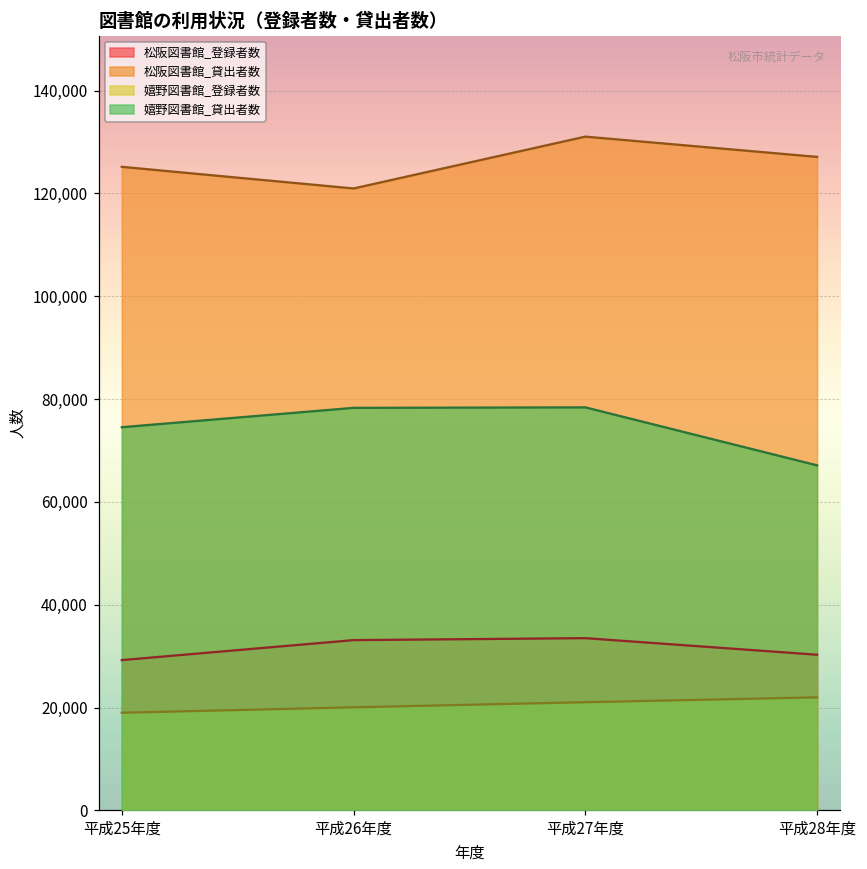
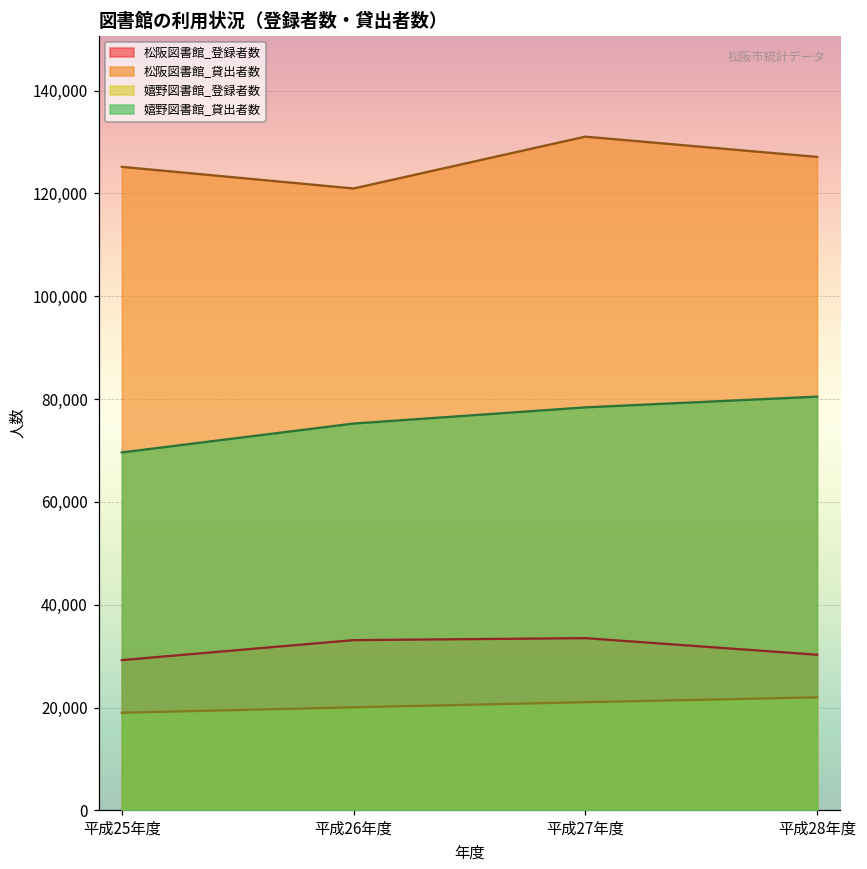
  {
    "松阪図書館_登録者数": {
      "平成25年度": "29,000",
      "平成26年度": "33,000",
      "平成27年度": "34,000",
      "平成28年度": "30,000"
    },
    "松阪図書館_貸出者数": {
      "平成25年度": "125,000",
      "平成26年度": "121,000",
      "平成27年度": "131,000",
      "平成28年度": "127,000"
    },
    "嬉野図書館_登録者数": {
      "平成25年度": "19,000",
      "平成26年度": "20,000",
      "平成27年度": "21,000",
      "平成28年度": "22,000"
    },
    "嬉野図書館_貸出者数": {
-     "平成25年度": "75,000",
-     "平成26年度": "78,000",
+     "平成25年度": "70,000",
+     "平成26年度": "75,000",
      "平成27年度": "78,000",
-     "平成28年度": "67,000"
+     "平成28年度": "80,000"
    }
  }
